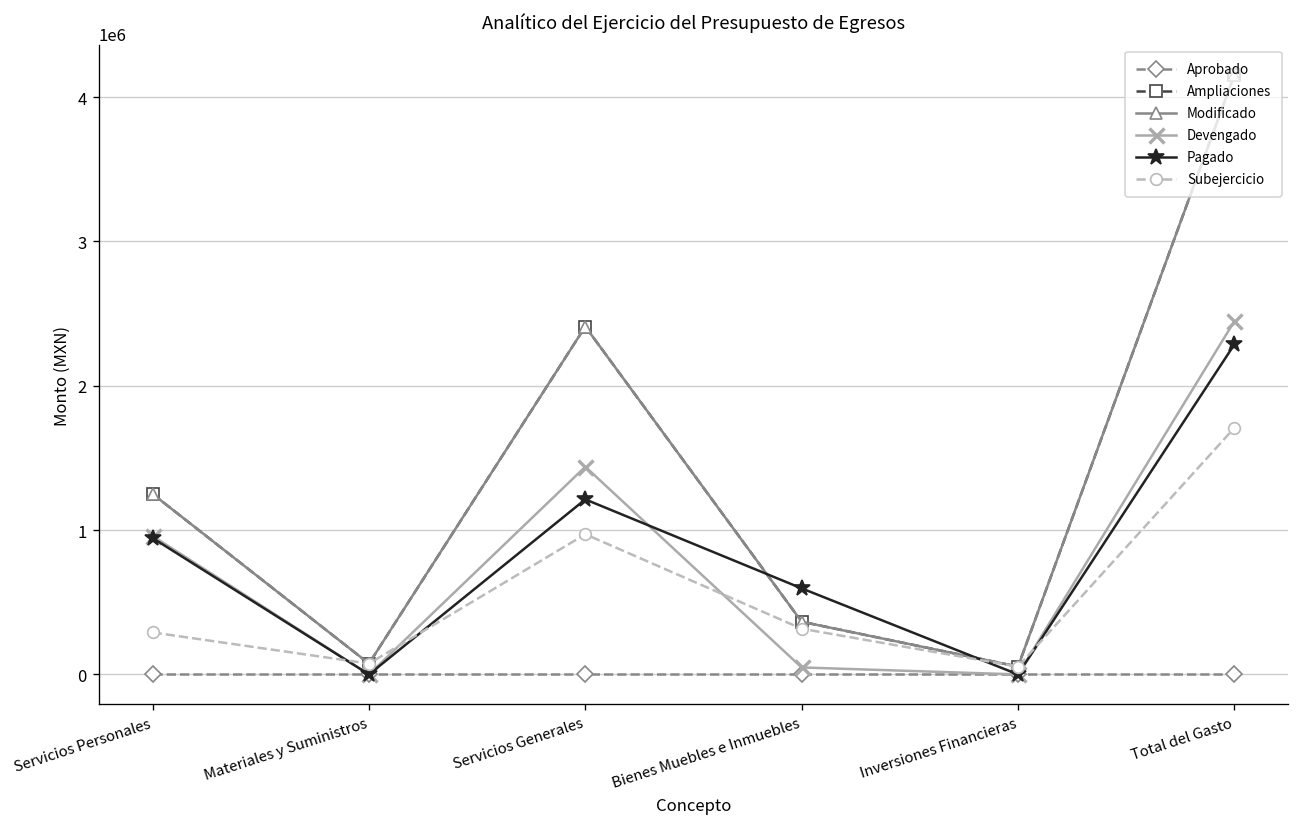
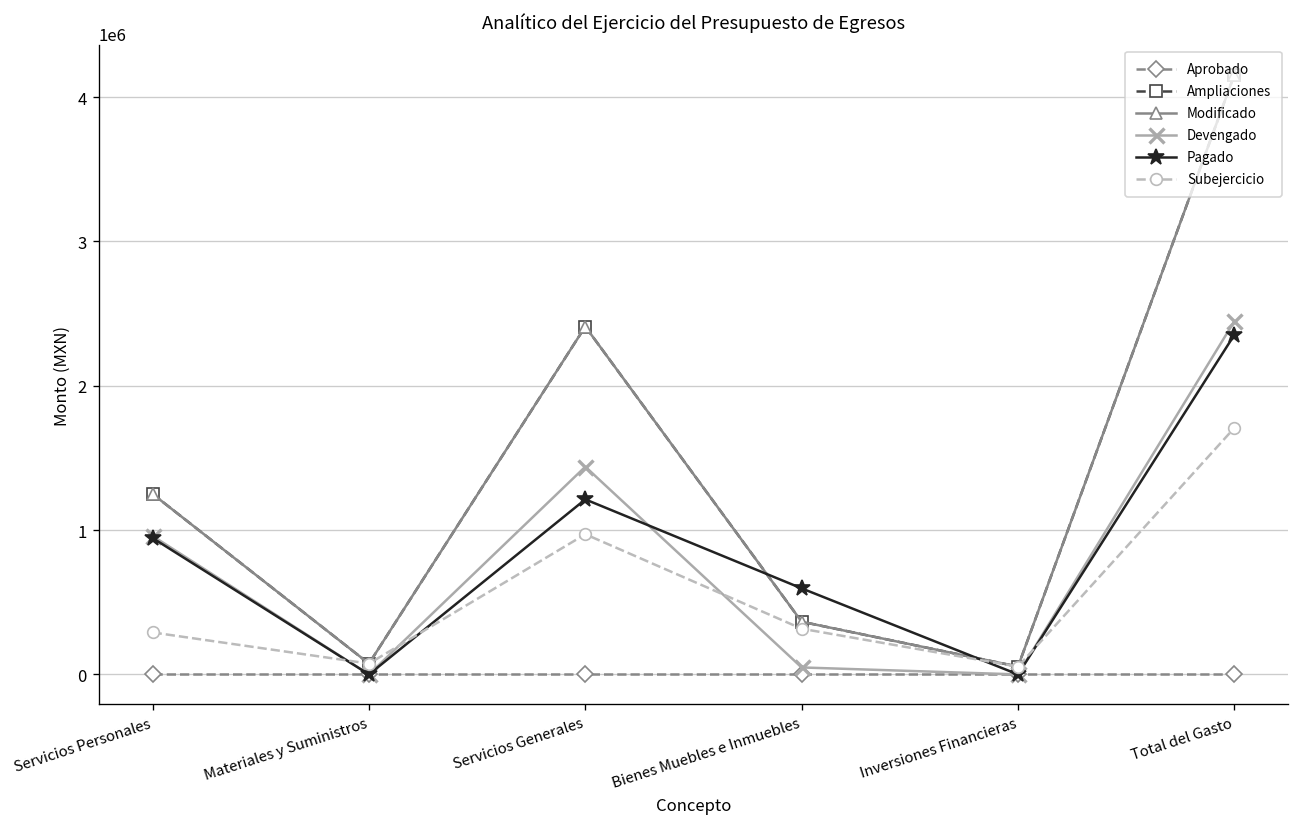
  {
    "Pagado": {
      "Servicios Generales": 1210000,
      "Bienes Muebles e Inmuebles": 600000,
-     "Total del Gasto": 2290000
+     "Total del Gasto": 2350000
    }
  }
